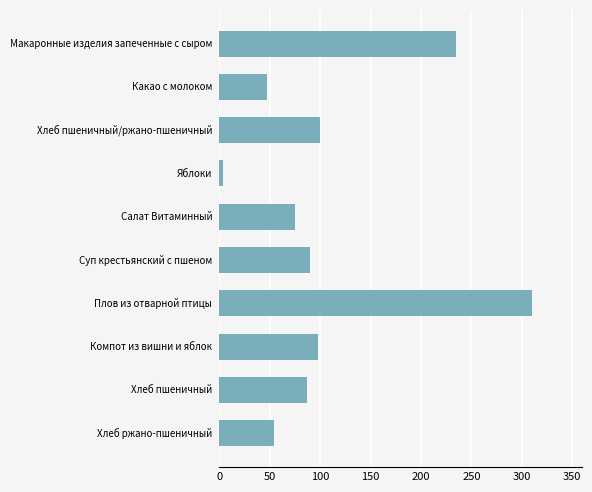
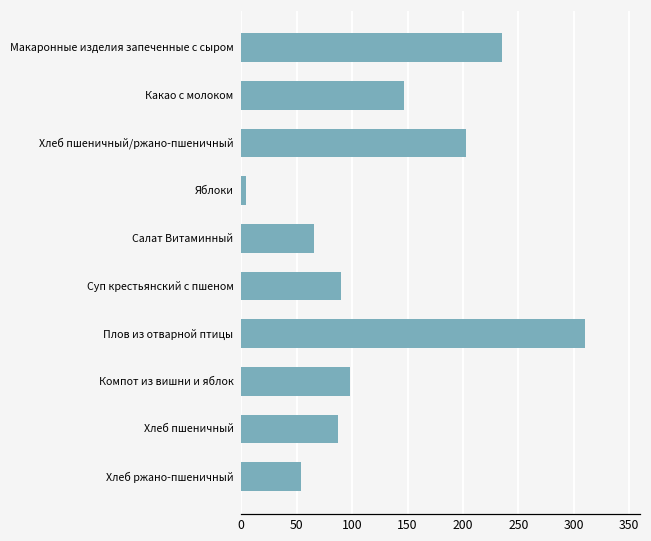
  {
    "Макаронные изделия запеченные с сыром": 235,
-   "Какао с молоком": 47,
-   "Хлеб пшеничный/ржано-пшеничный": 100,
+   "Какао с молоком": 146,
+   "Хлеб пшеничный/ржано-пшеничный": 203,
    "Яблоки": 4,
-   "Салат Витаминный": 75,
+   "Салат Витаминный": 66,
    "Суп крестьянский с пшеном": 90,
    "Плов из отварной птицы": 310,
    "Компот из вишни и яблок": 98,
    "Хлеб пшеничный": 87,
    "Хлеб ржано-пшеничный": 54
  }
